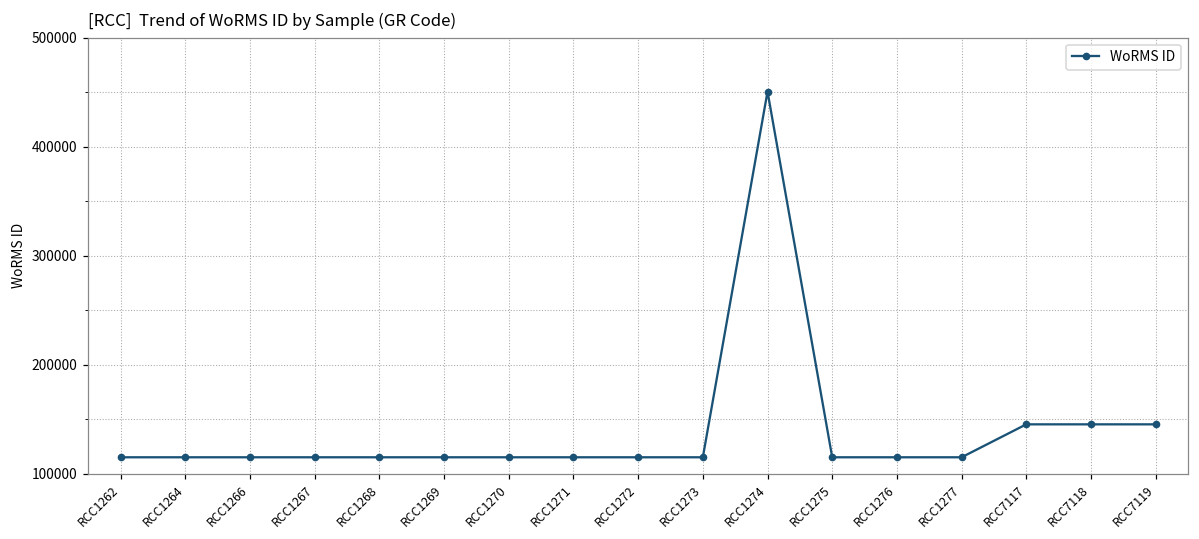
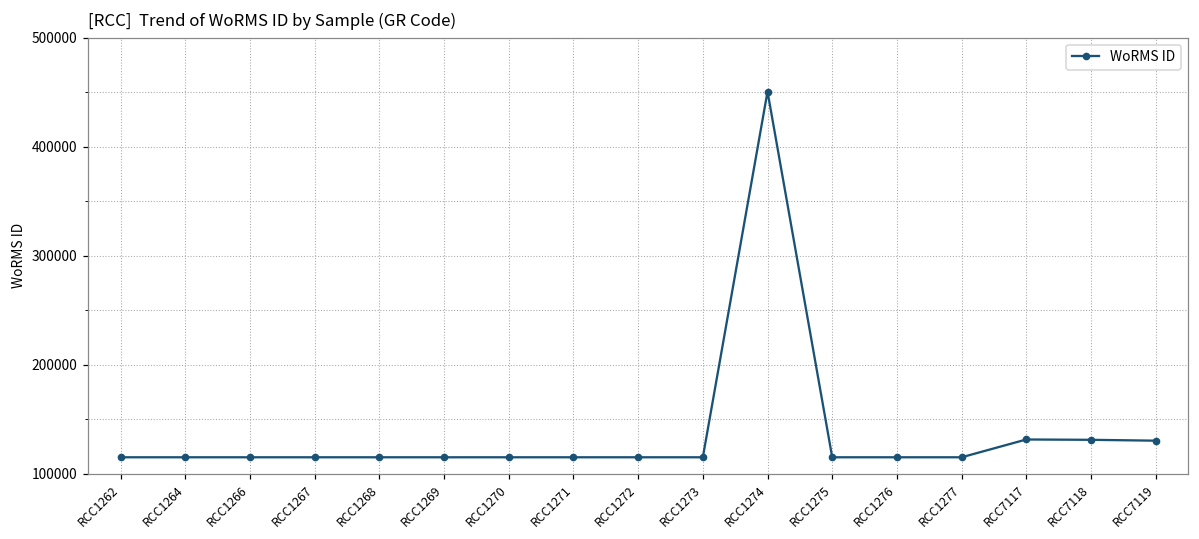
  {
    "RCC1262": 120000,
    "RCC1264": 120000,
    "RCC1266": 120000,
    "RCC1267": 120000,
    "RCC1268": 120000,
    "RCC1269": 120000,
    "RCC1270": 120000,
    "RCC1271": 120000,
    "RCC1272": 120000,
    "RCC1273": 120000,
    "RCC1274": 450000,
    "RCC1275": 120000,
    "RCC1276": 120000,
    "RCC1277": 120000,
-   "RCC7117": 150000,
-   "RCC7118": 150000,
-   "RCC7119": 150000
+   "RCC7117": 130000,
+   "RCC7118": 130000,
+   "RCC7119": 130000
  }
